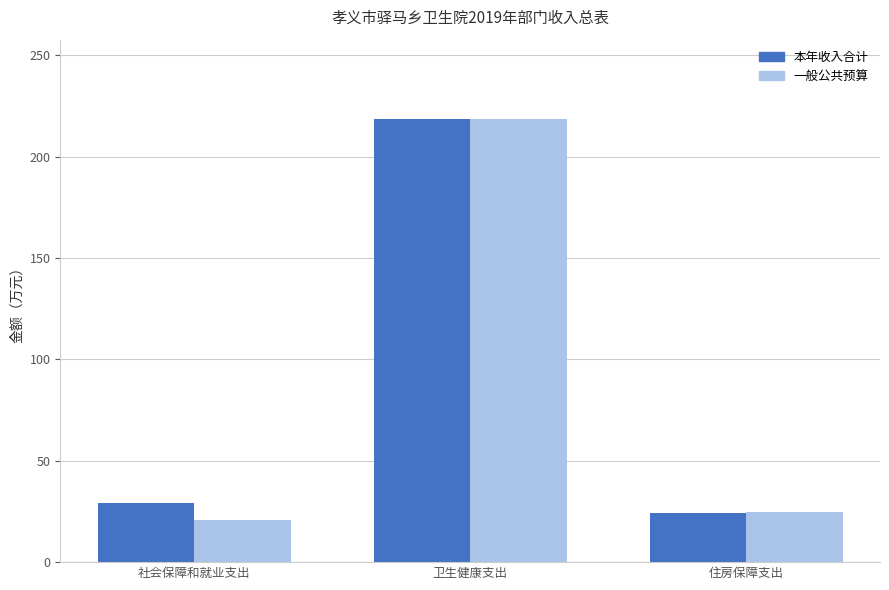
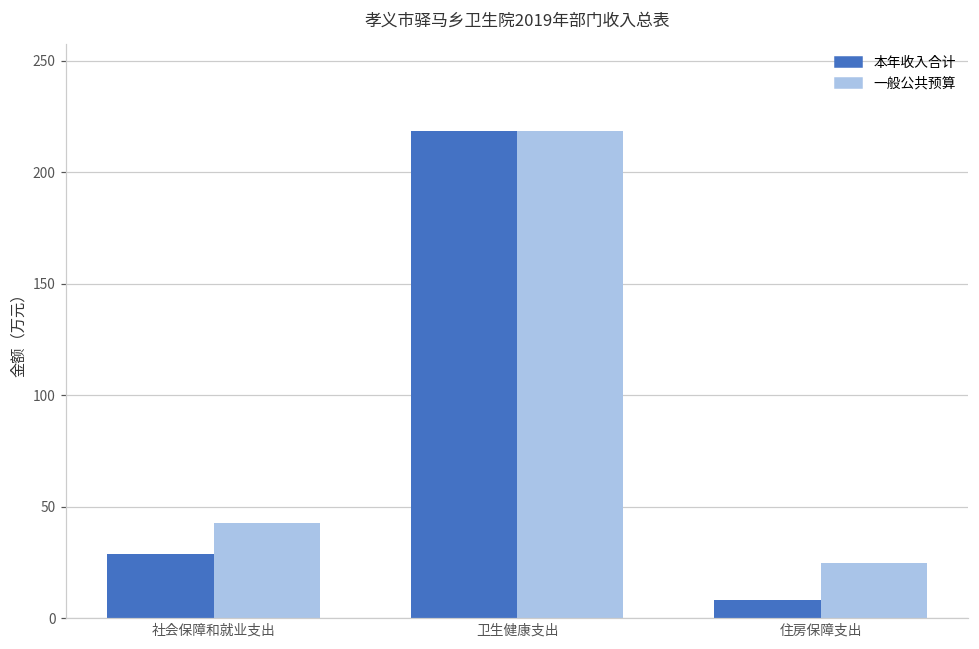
  {
    "本年收入合计": {
      "社会保障和就业支出": 29,
      "卫生健康支出": 218,
-     "住房保障支出": 24
+     "住房保障支出": 8
    },
    "一般公共预算": {
-     "社会保障和就业支出": 21,
+     "社会保障和就业支出": 43,
      "卫生健康支出": 218,
      "住房保障支出": 25
    }
  }
